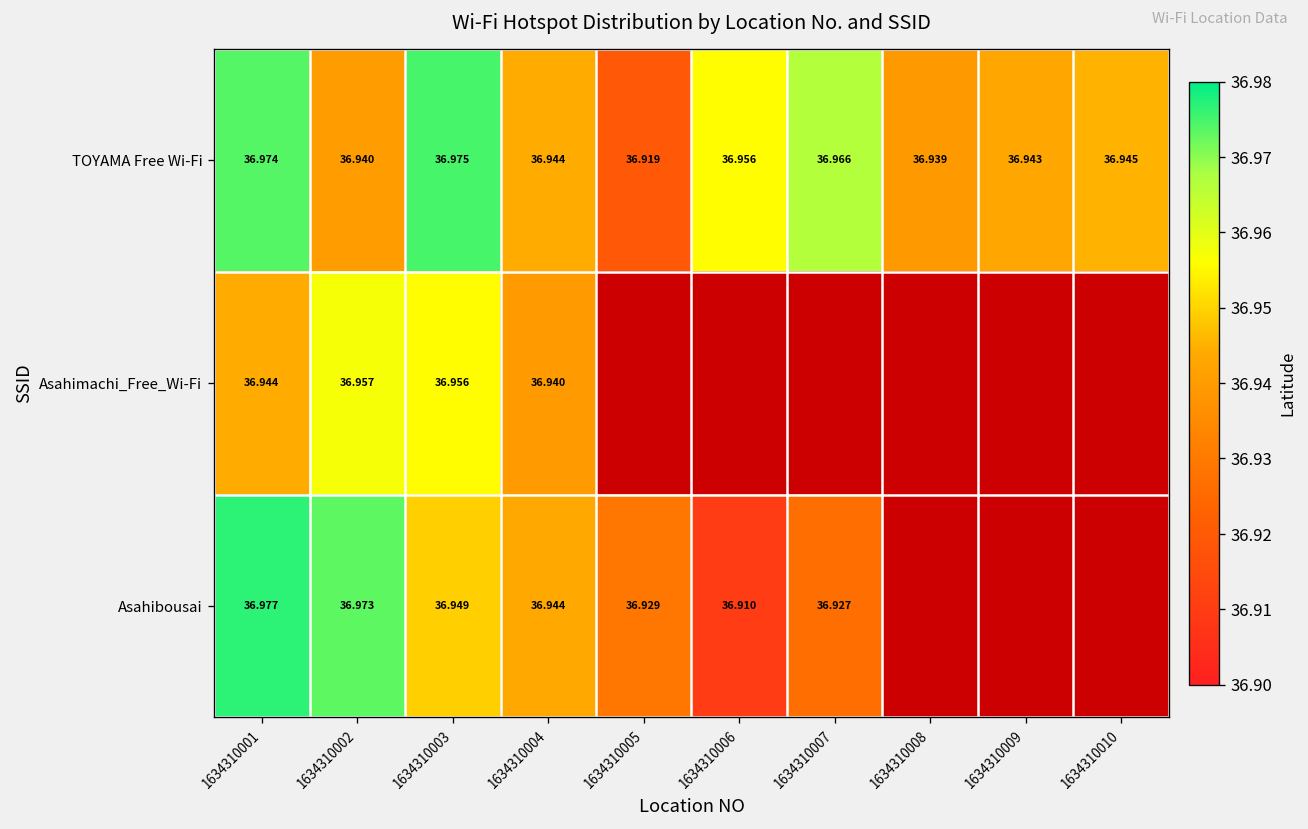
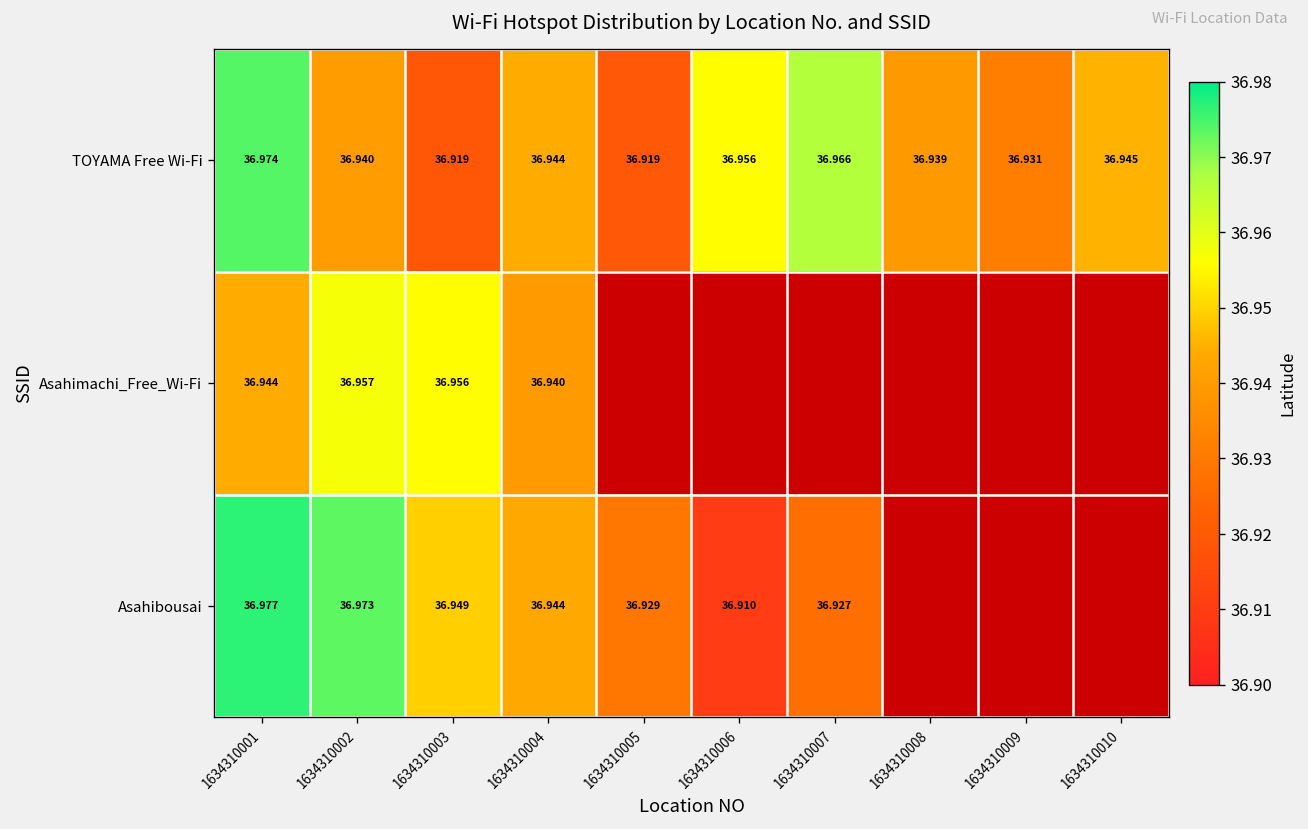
  {
    "TOYAMA Free Wi-Fi": {
      "1634310001": 36.974,
      "1634310002": 36.940,
-     "1634310003": 36.975,
+     "1634310003": 36.919,
      "1634310004": 36.944,
      "1634310005": 36.919,
      "1634310006": 36.956,
      "1634310007": 36.966,
      "1634310008": 36.939,
-     "1634310009": 36.943,
+     "1634310009": 36.931,
      "1634310010": 36.945
    },
    "Asahimachi_Free_Wi-Fi": {
      "1634310001": 36.944,
      "1634310002": 36.957,
      "1634310003": 36.956,
      "1634310004": 36.940
    },
    "Asahibousai": {
      "1634310001": 36.977,
      "1634310002": 36.973,
      "1634310003": 36.949,
      "1634310004": 36.944,
      "1634310005": 36.929,
      "1634310006": 36.910,
      "1634310007": 36.927
    }
  }
